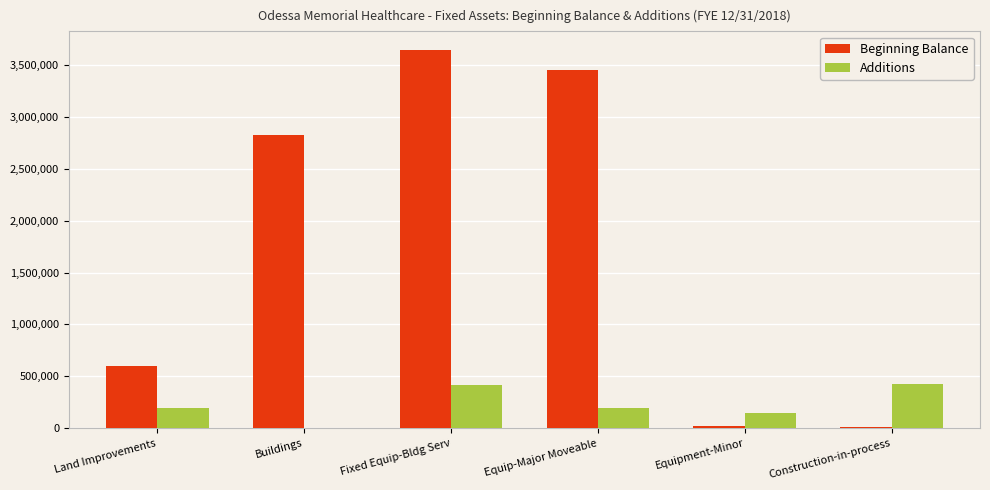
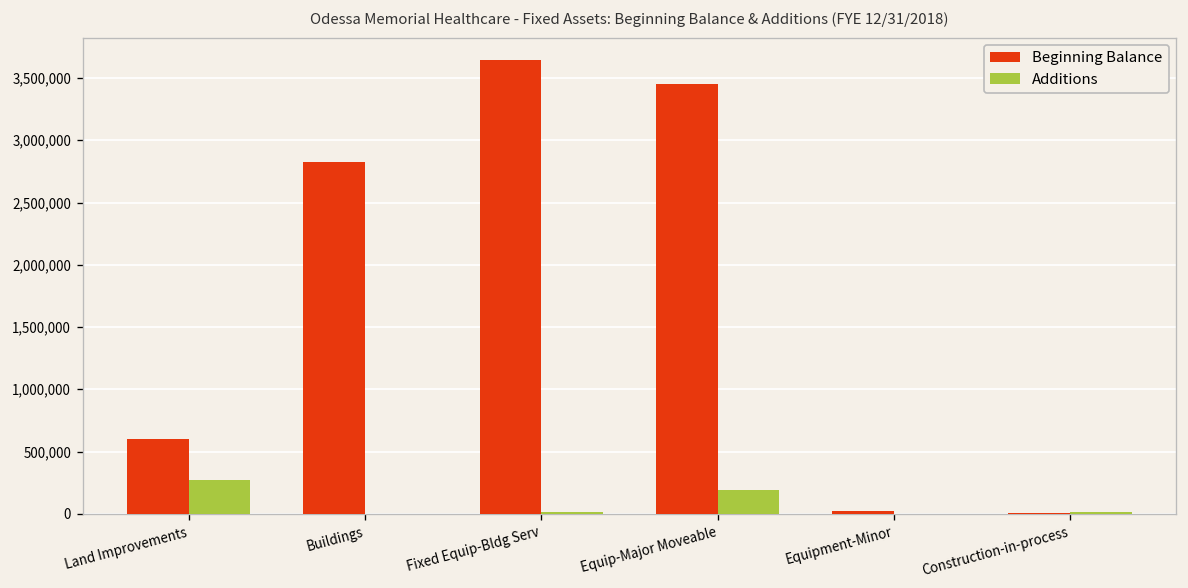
  {
    "Beginning Balance": {
      "Land Improvements": "600,000",
      "Buildings": "2,830,000",
      "Fixed Equip-Bldg Serv": "3,640,000",
      "Equip-Major Moveable": "3,450,000"
    },
    "Additions": {
-     "Land Improvements": "190,000",
+     "Land Improvements": "270,000",
      "Buildings": "0",
-     "Fixed Equip-Bldg Serv": "410,000",
+     "Fixed Equip-Bldg Serv": "10,000",
      "Equip-Major Moveable": "190,000",
-     "Equipment-Minor": "150,000",
-     "Construction-in-process": "420,000"
+     "Equipment-Minor": "0",
+     "Construction-in-process": "10,000"
    }
  }
